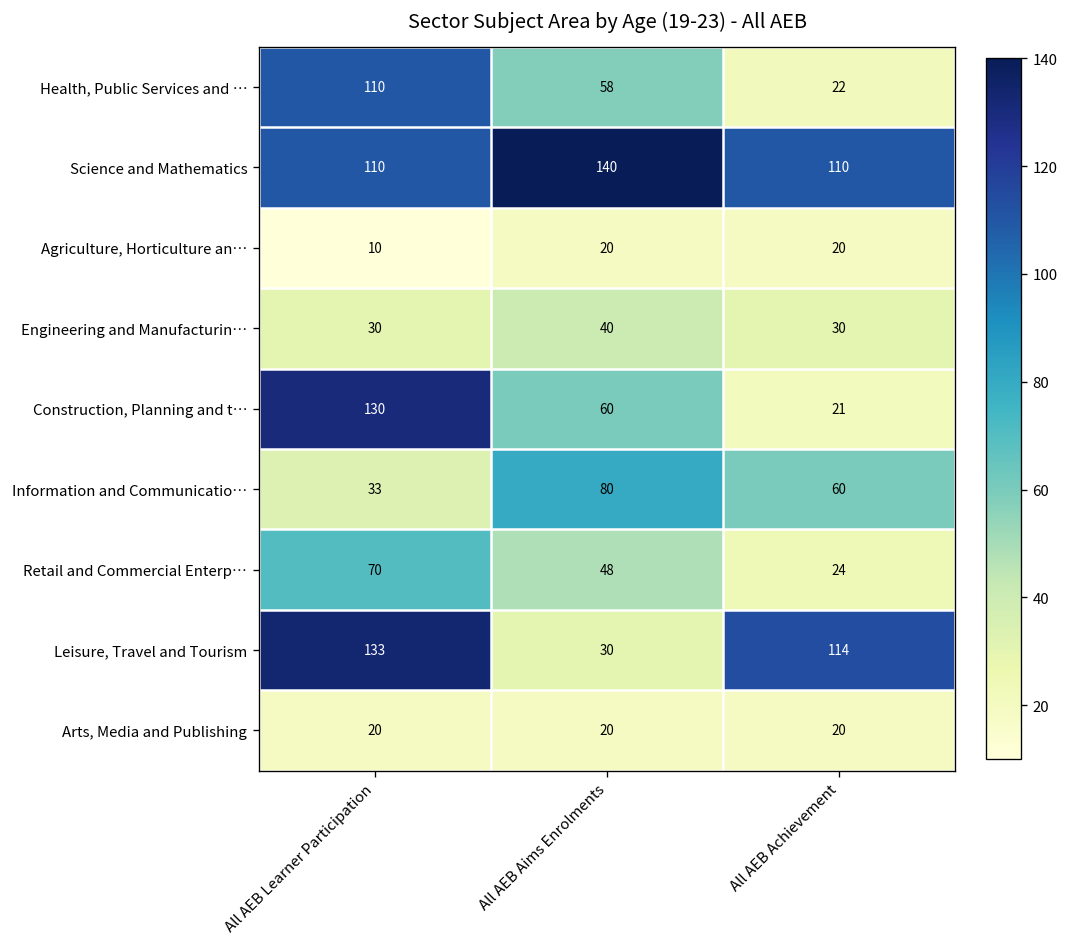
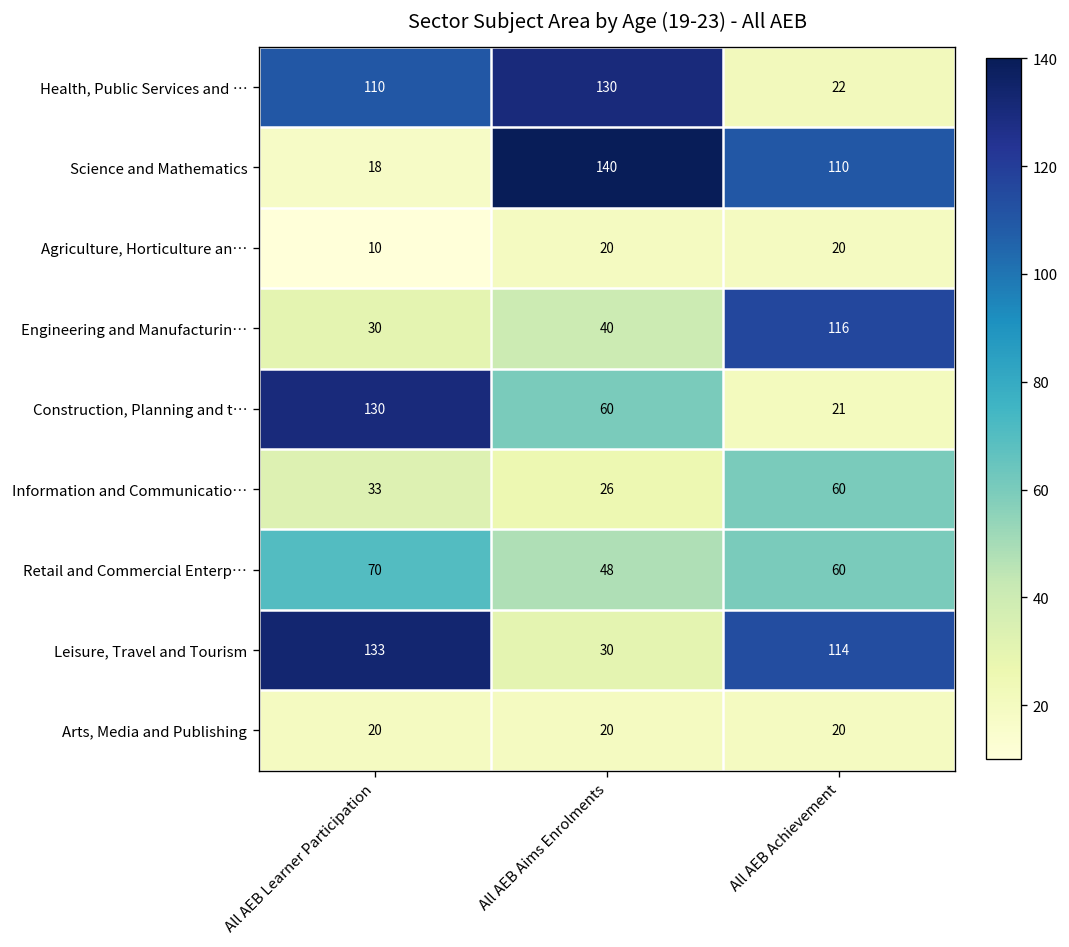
  {
    "Health, Public Services and …": {
      "All AEB Learner Participation": 110,
-     "All AEB Aims Enrolments": 58,
+     "All AEB Aims Enrolments": 130,
      "All AEB Achievement": 22
    },
    "Science and Mathematics": {
-     "All AEB Learner Participation": 110,
+     "All AEB Learner Participation": 18,
      "All AEB Aims Enrolments": 140,
      "All AEB Achievement": 110
    },
    "Agriculture, Horticulture an…": {
      "All AEB Learner Participation": 10,
      "All AEB Aims Enrolments": 20,
      "All AEB Achievement": 20
    },
    "Engineering and Manufacturin…": {
      "All AEB Learner Participation": 30,
      "All AEB Aims Enrolments": 40,
-     "All AEB Achievement": 30
+     "All AEB Achievement": 116
    },
    "Construction, Planning and t…": {
      "All AEB Learner Participation": 130,
      "All AEB Aims Enrolments": 60,
      "All AEB Achievement": 21
    },
    "Information and Communicatio…": {
      "All AEB Learner Participation": 33,
-     "All AEB Aims Enrolments": 80,
+     "All AEB Aims Enrolments": 26,
      "All AEB Achievement": 60
    },
    "Retail and Commercial Enterp…": {
      "All AEB Learner Participation": 70,
      "All AEB Aims Enrolments": 48,
-     "All AEB Achievement": 24
+     "All AEB Achievement": 60
    },
    "Leisure, Travel and Tourism": {
      "All AEB Learner Participation": 133,
      "All AEB Aims Enrolments": 30,
      "All AEB Achievement": 114
    },
    "Arts, Media and Publishing": {
      "All AEB Learner Participation": 20,
      "All AEB Aims Enrolments": 20,
      "All AEB Achievement": 20
    }
  }
